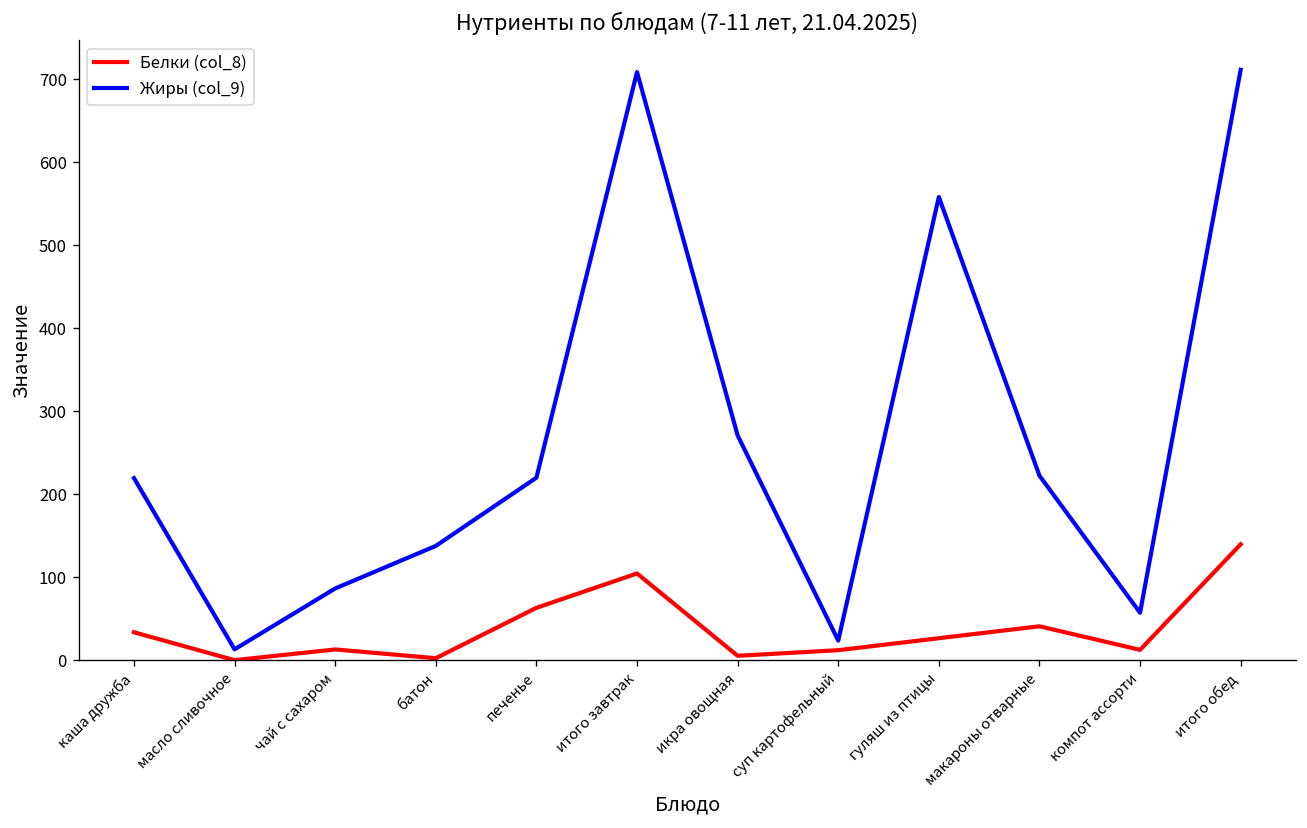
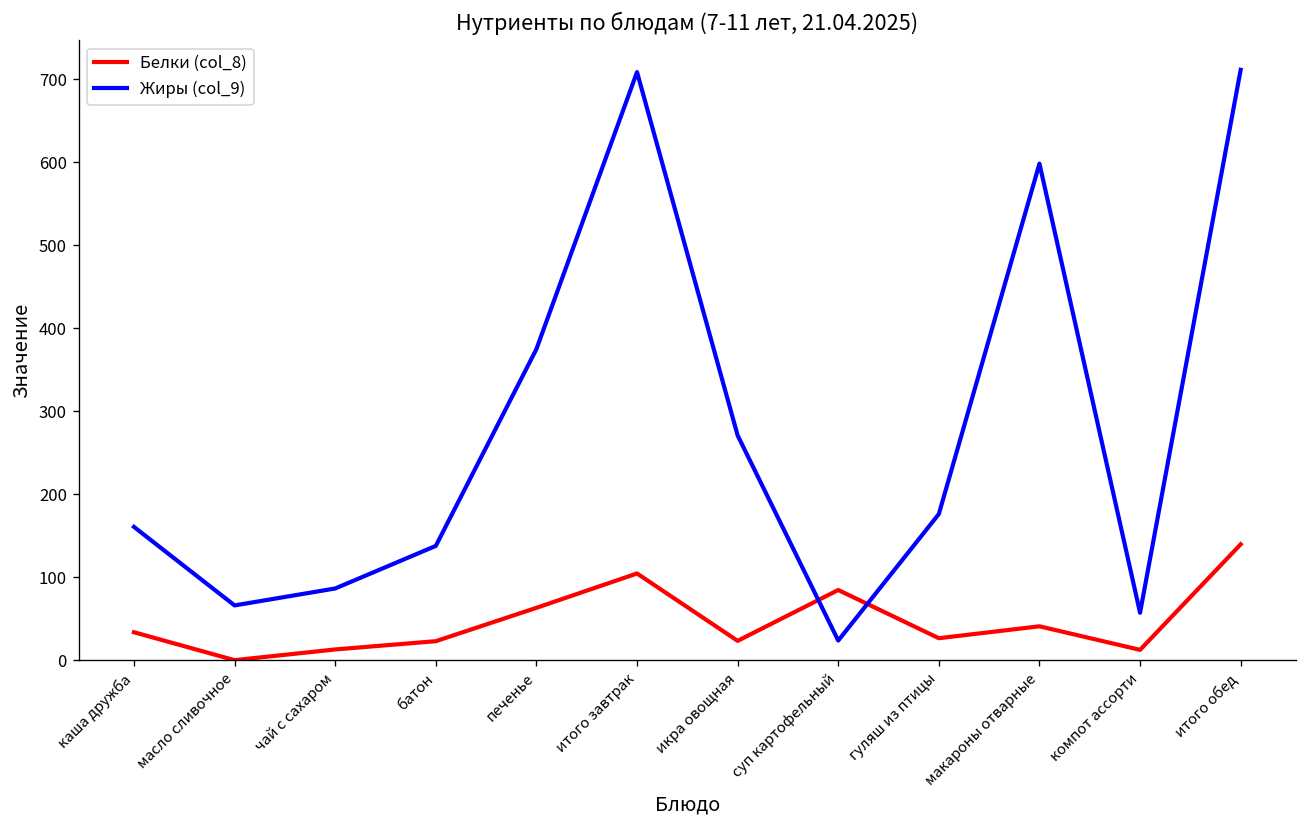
  {
    "Белки (col_8)": {
      "каша дружба": 30,
      "масло сливочное": 0,
      "чай с сахаром": 10,
-     "батон": 0,
+     "батон": 20,
      "печенье": 60,
      "итого завтрак": 100,
-     "икра овощная": 10,
-     "суп картофельный": 10,
+     "икра овощная": 20,
+     "суп картофельный": 80,
      "гуляш из птицы": 30,
      "макароны отварные": 40,
      "компот ассорти": 10,
      "итого обед": 140
    },
    "Жиры (col_9)": {
-     "каша дружба": 220,
-     "масло сливочное": 10,
+     "каша дружба": 160,
+     "масло сливочное": 70,
      "чай с сахаром": 90,
      "батон": 140,
-     "печенье": 220,
+     "печенье": 370,
      "итого завтрак": 710,
      "икра овощная": 270,
      "суп картофельный": 20,
-     "гуляш из птицы": 560,
-     "макароны отварные": 220,
+     "гуляш из птицы": 180,
+     "макароны отварные": 600,
      "компот ассорти": 60,
      "итого обед": 710
    }
  }
